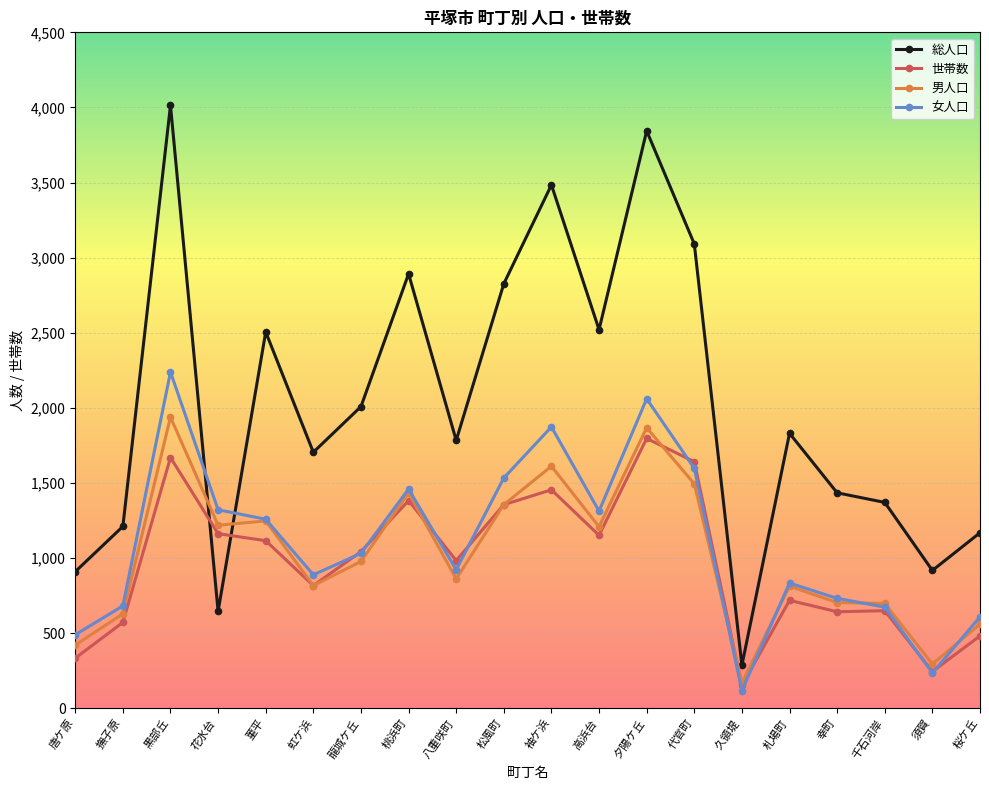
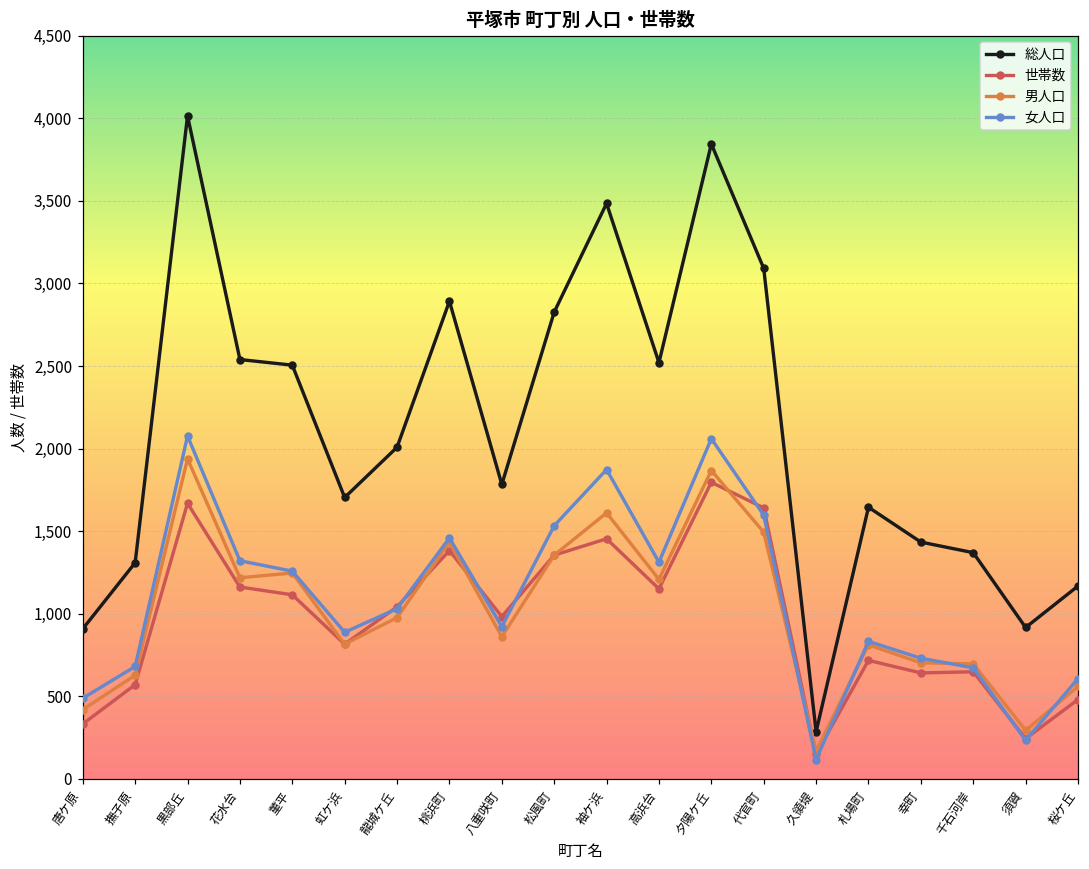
  {
    "総人口": {
      "唐ケ原": "910",
-     "撫子原": "1,210",
+     "撫子原": "1,310",
      "黒部丘": "4,010",
-     "花水台": "650",
+     "花水台": "2,540",
      "菫平": "2,510",
      "虹ケ浜": "1,700",
      "龍城ケ丘": "2,010",
      "桃浜町": "2,890",
      "八重咲町": "1,780",
      "松風町": "2,830",
      "袖ケ浜": "3,480",
      "高浜台": "2,520",
      "夕陽ケ丘": "3,840",
      "代官町": "3,090",
      "久領堤": "290",
-     "札場町": "1,830",
+     "札場町": "1,650",
      "幸町": "1,430",
      "千石河岸": "1,370",
      "須賀": "920",
      "桜ケ丘": "1,170"
    },
    "女人口": {
      "唐ケ原": "490",
      "撫子原": "680",
-     "黒部丘": "2,240",
+     "黒部丘": "2,080",
      "花水台": "1,320",
      "虹ケ浜": "890",
      "桃浜町": "1,460",
      "八重咲町": "920",
      "松風町": "1,530",
      "袖ケ浜": "1,870",
      "高浜台": "1,310",
      "夕陽ケ丘": "2,060",
      "代官町": "1,600",
      "久領堤": "120",
      "札場町": "830",
      "幸町": "730",
      "千石河岸": "670",
      "桜ケ丘": "610"
    }
  }
